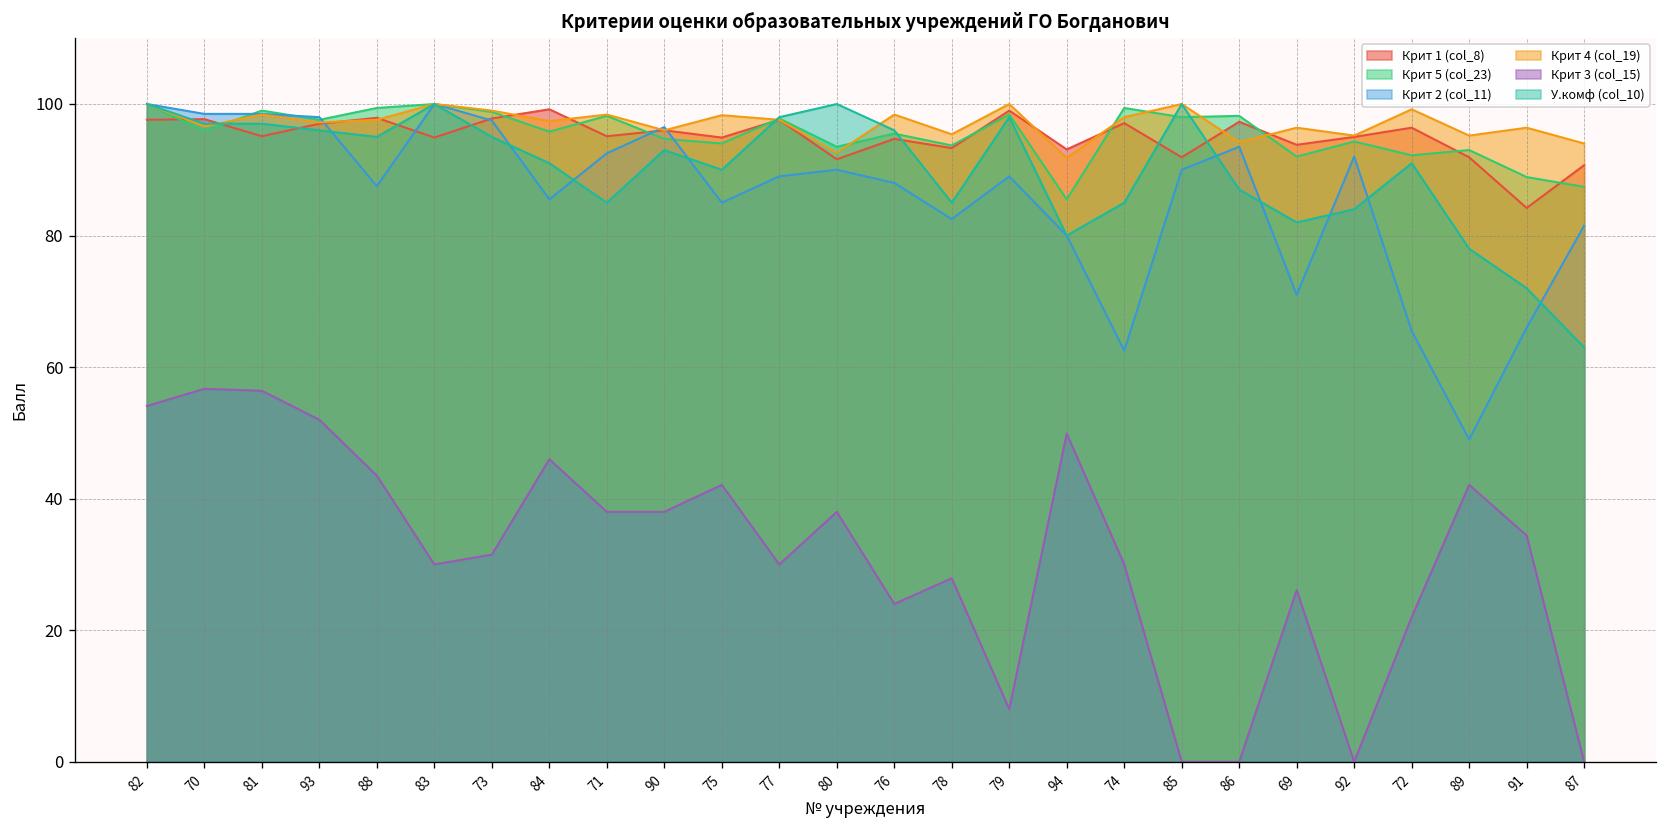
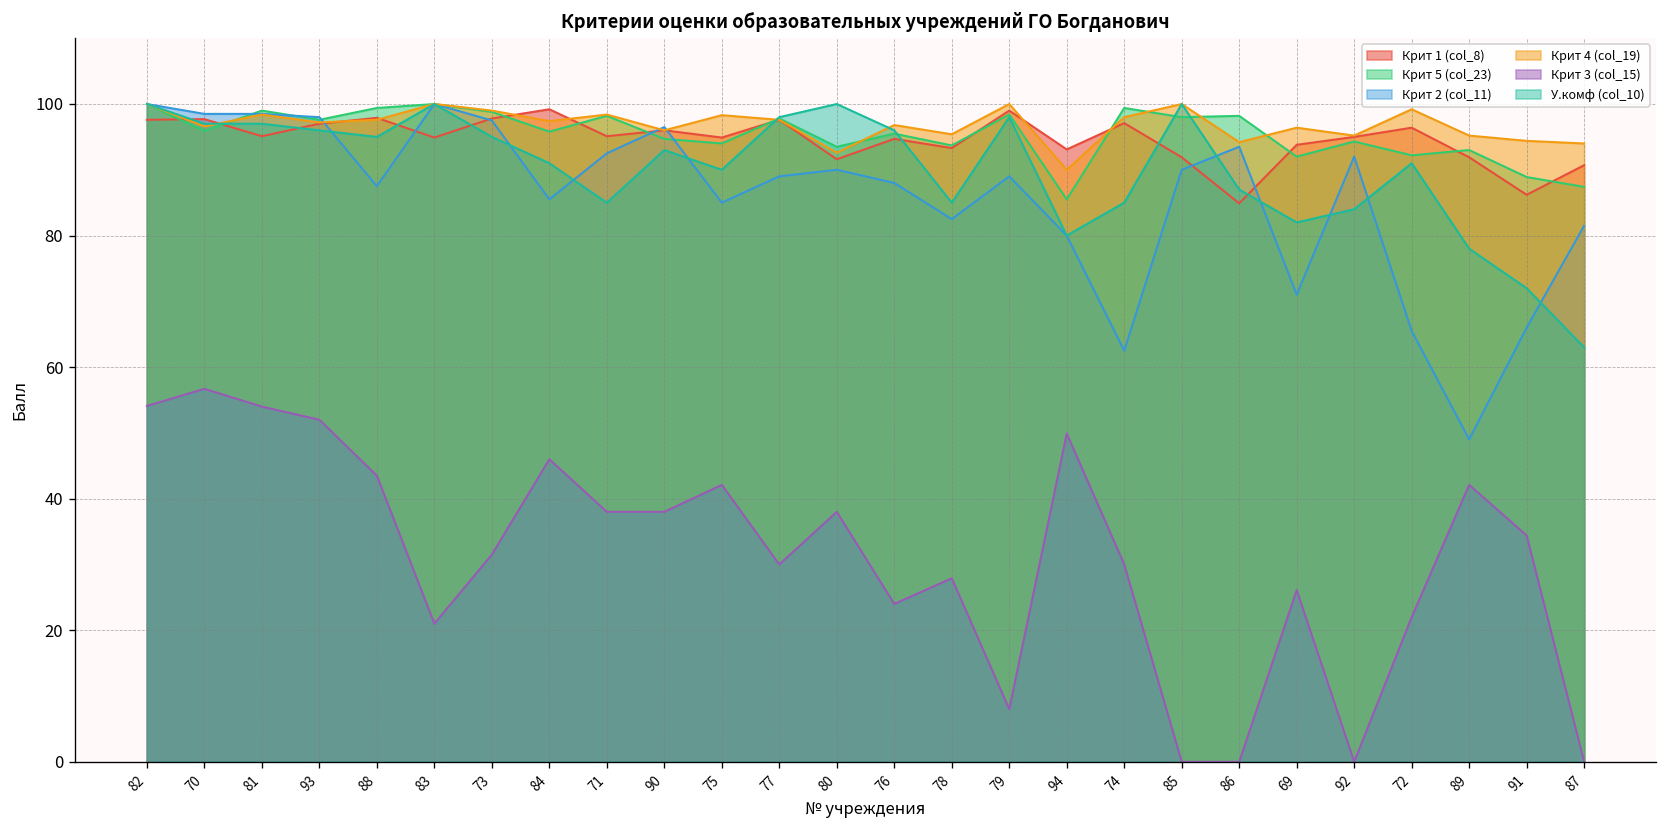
  {
    "Крит 1 (col_8)": {
      "82": 98,
      "70": 98,
      "81": 95,
      "83": 95,
      "84": 99,
      "71": 95,
      "75": 95,
      "80": 92,
      "76": 95,
      "79": 99,
      "94": 93,
      "74": 97,
      "85": 92,
-     "86": 97,
+     "86": 85,
      "69": 94,
      "72": 96,
      "89": 92,
-     "91": 84,
+     "91": 86,
      "87": 91
    },
    "Крит 4 (col_19)": {
      "84": 97,
      "75": 98,
      "80": 93,
-     "76": 98,
+     "76": 97,
      "78": 95,
      "79": 100,
-     "94": 92,
+     "94": 90,
      "74": 98,
      "86": 94,
      "69": 96,
      "72": 99,
      "89": 95,
-     "91": 96,
+     "91": 94,
      "87": 94
    },
    "Крит 3 (col_15)": {
      "82": 54,
      "70": 57,
-     "81": 56,
+     "81": 54,
      "93": 52,
      "88": 44,
-     "83": 30,
+     "83": 21,
      "73": 32,
      "84": 46,
      "71": 38,
      "90": 38,
      "75": 42,
      "77": 30,
      "80": 38,
      "76": 24,
      "78": 28,
      "79": 8,
      "94": 50,
      "74": 30,
      "85": 0,
      "86": 0,
      "69": 26,
      "92": 0,
      "72": 22,
      "89": 42,
      "91": 34,
      "87": 0
    }
  }
